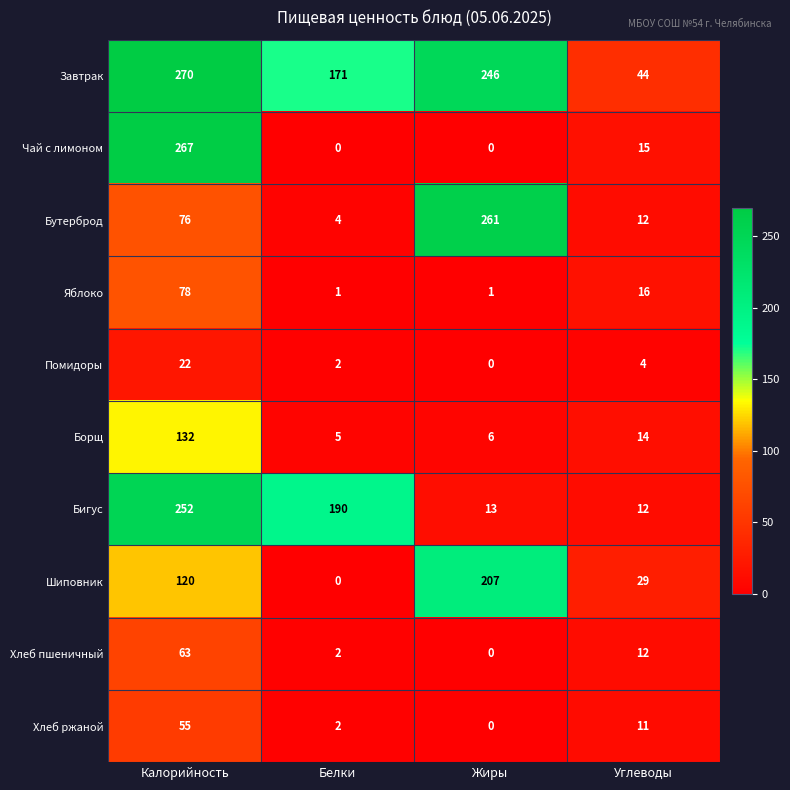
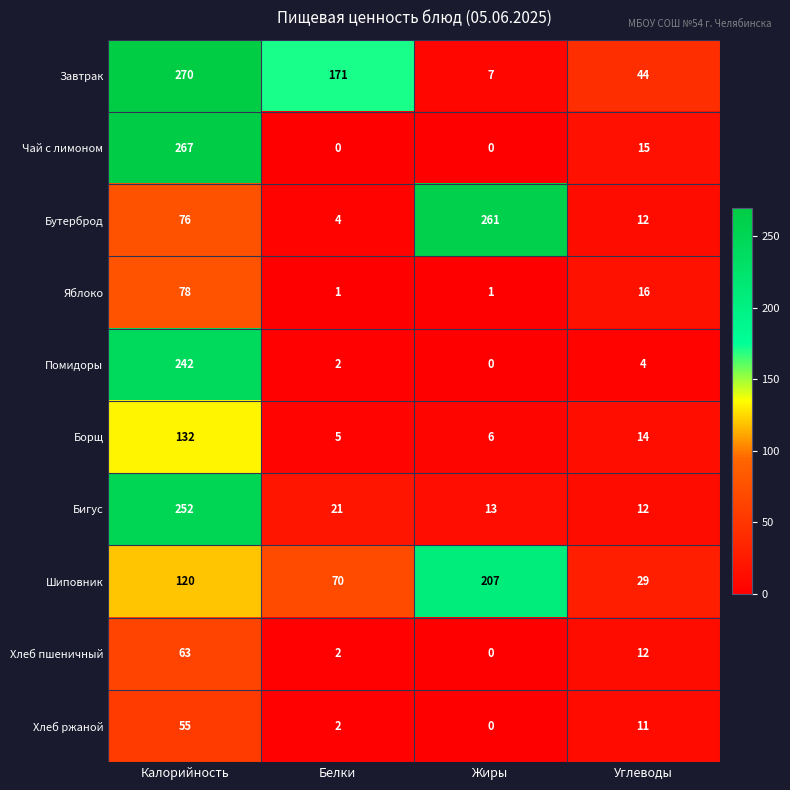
  {
    "Завтрак": {
      "Калорийность": 270,
      "Белки": 171,
-     "Жиры": 246,
+     "Жиры": 7,
      "Углеводы": 44
    },
    "Чай с лимоном": {
      "Калорийность": 267,
      "Белки": 0,
      "Жиры": 0,
      "Углеводы": 15
    },
    "Бутерброд": {
      "Калорийность": 76,
      "Белки": 4,
      "Жиры": 261,
      "Углеводы": 12
    },
    "Яблоко": {
      "Калорийность": 78,
      "Белки": 1,
      "Жиры": 1,
      "Углеводы": 16
    },
    "Помидоры": {
-     "Калорийность": 22,
+     "Калорийность": 242,
      "Белки": 2,
      "Жиры": 0,
      "Углеводы": 4
    },
    "Борщ": {
      "Калорийность": 132,
      "Белки": 5,
      "Жиры": 6,
      "Углеводы": 14
    },
    "Бигус": {
      "Калорийность": 252,
-     "Белки": 190,
+     "Белки": 21,
      "Жиры": 13,
      "Углеводы": 12
    },
    "Шиповник": {
      "Калорийность": 120,
-     "Белки": 0,
+     "Белки": 70,
      "Жиры": 207,
      "Углеводы": 29
    },
    "Хлеб пшеничный": {
      "Калорийность": 63,
      "Белки": 2,
      "Жиры": 0,
      "Углеводы": 12
    },
    "Хлеб ржаной": {
      "Калорийность": 55,
      "Белки": 2,
      "Жиры": 0,
      "Углеводы": 11
    }
  }
